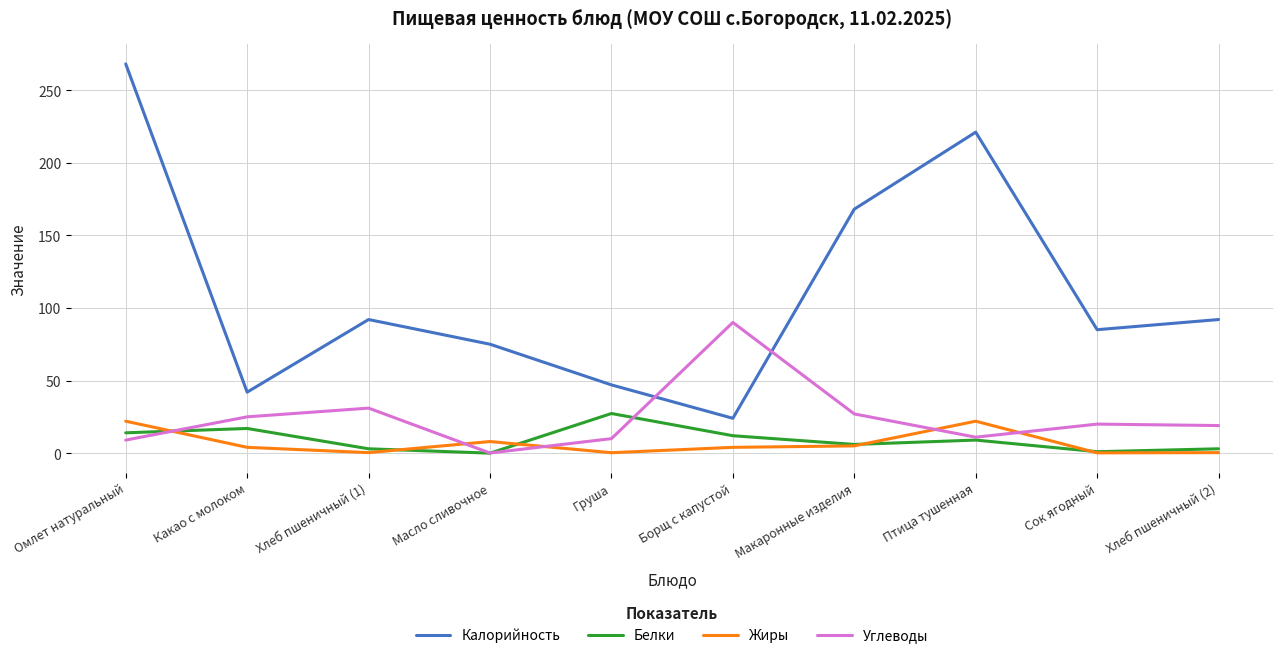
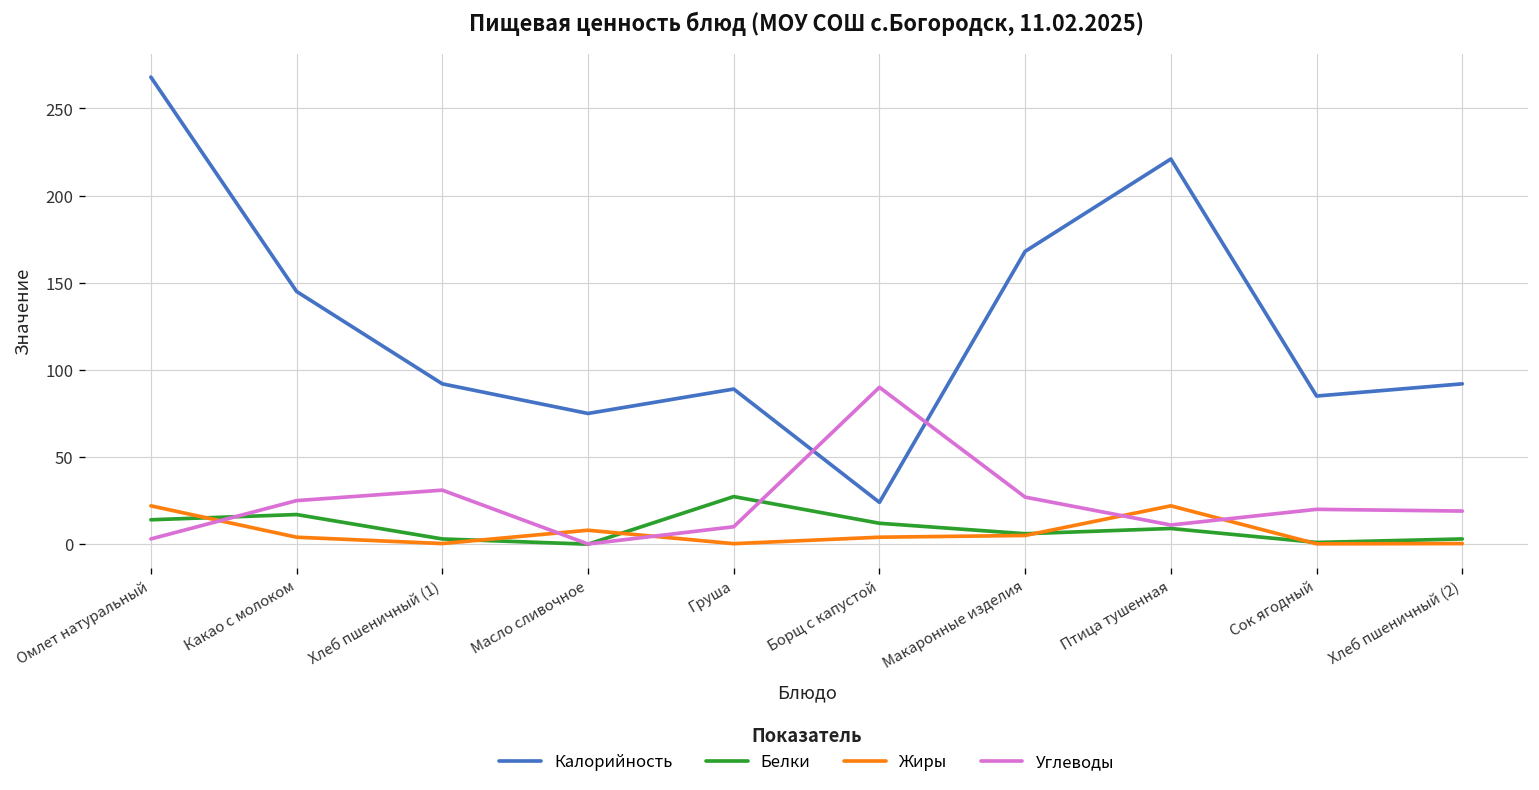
  {
    "Калорийность": {
      "Омлет натуральный": 268,
-     "Какао с молоком": 42,
+     "Какао с молоком": 145,
      "Хлеб пшеничный (1)": 92,
      "Масло сливочное": 75,
-     "Груша": 47,
+     "Груша": 89,
      "Борщ с капустой": 24,
      "Макаронные изделия": 168,
      "Птица тушенная": 221,
      "Сок ягодный": 85,
      "Хлеб пшеничный (2)": 92
    },
    "Белки": {
      "Омлет натуральный": 14,
      "Какао с молоком": 17,
      "Хлеб пшеничный (1)": 3,
      "Груша": 27,
      "Борщ с капустой": 12,
      "Птица тушенная": 9,
      "Хлеб пшеничный (2)": 3
    },
    "Жиры": {
      "Омлет натуральный": 22,
      "Какао с молоком": 4,
      "Хлеб пшеничный (1)": 0,
      "Масло сливочное": 8,
      "Груша": 0,
      "Борщ с капустой": 4,
      "Птица тушенная": 22,
      "Хлеб пшеничный (2)": 0
    },
    "Углеводы": {
-     "Омлет натуральный": 9,
+     "Омлет натуральный": 3,
      "Какао с молоком": 25,
      "Хлеб пшеничный (1)": 31,
      "Груша": 10,
      "Борщ с капустой": 90,
      "Макаронные изделия": 27,
      "Птица тушенная": 11,
      "Сок ягодный": 20,
      "Хлеб пшеничный (2)": 19
    }
  }
